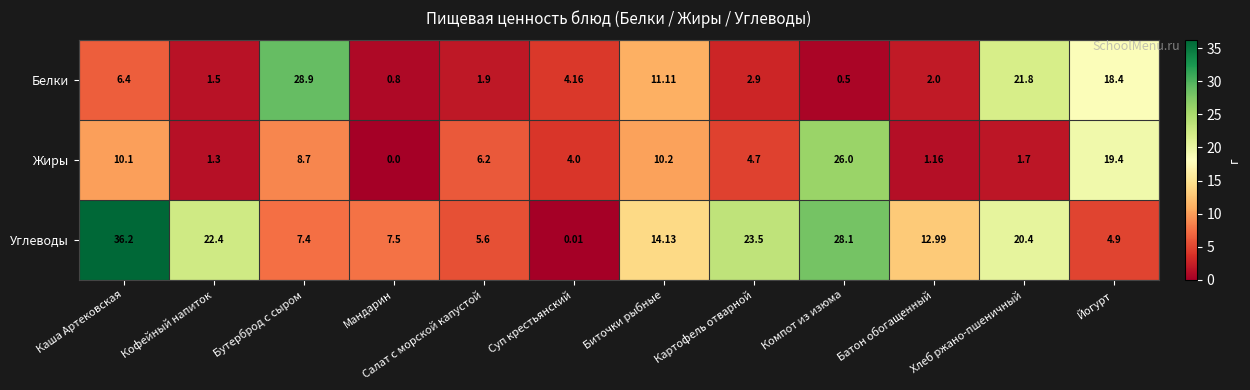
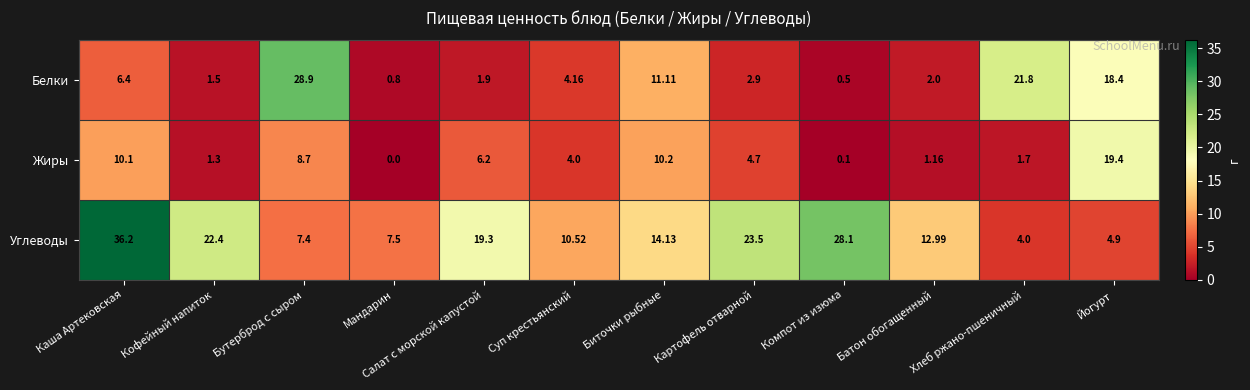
  {
    "Белки": {
      "Каша Артековская": 6.4,
      "Кофейный напиток": 1.5,
      "Бутерброд с сыром": 28.9,
      "Мандарин": 0.8,
      "Салат с морской капустой": 1.9,
      "Суп крестьянский": 4.16,
      "Биточки рыбные": 11.11,
      "Картофель отварной": 2.9,
      "Компот из изюма": 0.5,
      "Батон обогащенный": 2.0,
      "Хлеб ржано-пшеничный": 21.8
    },
    "Жиры": {
      "Каша Артековская": 10.1,
      "Кофейный напиток": 1.3,
      "Бутерброд с сыром": 8.7,
      "Мандарин": 0.0,
      "Салат с морской капустой": 6.2,
      "Суп крестьянский": 4.0,
      "Биточки рыбные": 10.2,
      "Картофель отварной": 4.7,
-     "Компот из изюма": 26.0,
+     "Компот из изюма": 0.1,
      "Батон обогащенный": 1.16,
      "Хлеб ржано-пшеничный": 1.7,
      "Йогурт": 19.4
    },
    "Углеводы": {
      "Каша Артековская": 36.2,
      "Кофейный напиток": 22.4,
      "Бутерброд с сыром": 7.4,
      "Мандарин": 7.5,
-     "Салат с морской капустой": 5.6,
-     "Суп крестьянский": 0.01,
+     "Салат с морской капустой": 19.3,
+     "Суп крестьянский": 10.52,
      "Биточки рыбные": 14.13,
      "Картофель отварной": 23.5,
      "Компот из изюма": 28.1,
      "Батон обогащенный": 12.99,
-     "Хлеб ржано-пшеничный": 20.4,
+     "Хлеб ржано-пшеничный": 4.0,
      "Йогурт": 4.9
    }
  }
